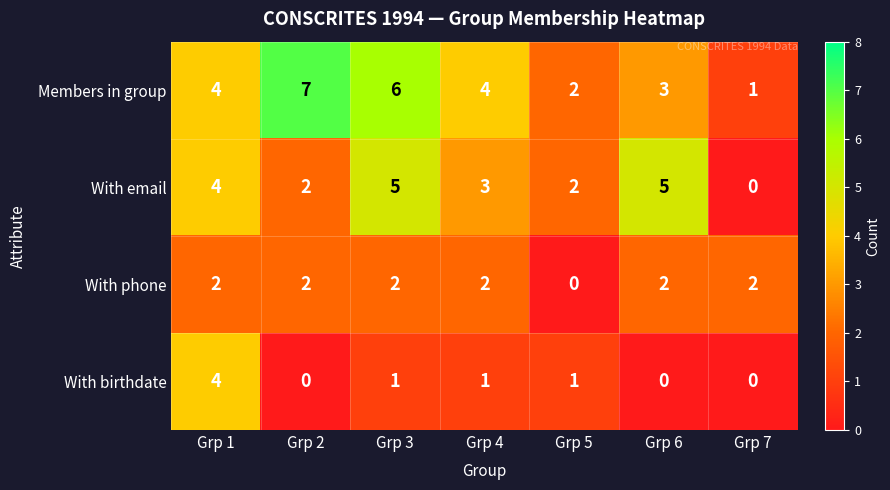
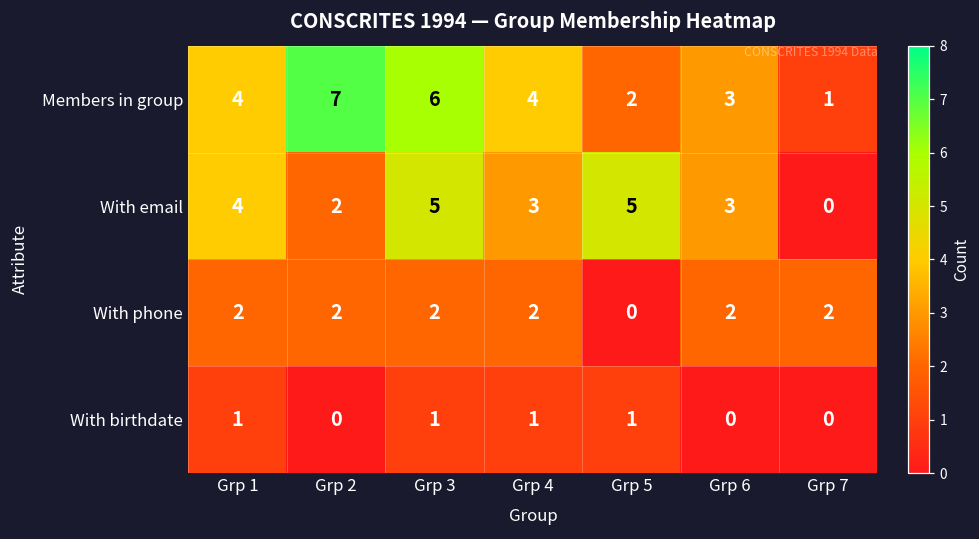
  {
    "Members in group": {
      "Grp 1": 4,
      "Grp 2": 7,
      "Grp 3": 6,
      "Grp 4": 4,
      "Grp 5": 2,
      "Grp 6": 3
    },
    "With email": {
      "Grp 1": 4,
      "Grp 2": 2,
      "Grp 3": 5,
      "Grp 4": 3,
-     "Grp 5": 2,
-     "Grp 6": 5,
+     "Grp 5": 5,
+     "Grp 6": 3,
      "Grp 7": 0
    },
    "With phone": {
      "Grp 1": 2,
      "Grp 2": 2,
      "Grp 3": 2,
      "Grp 4": 2,
      "Grp 5": 0,
      "Grp 6": 2,
      "Grp 7": 2
    },
    "With birthdate": {
-     "Grp 1": 4,
+     "Grp 1": 1,
      "Grp 2": 0,
      "Grp 3": 1,
      "Grp 4": 1,
      "Grp 5": 1,
      "Grp 6": 0,
      "Grp 7": 0
    }
  }
